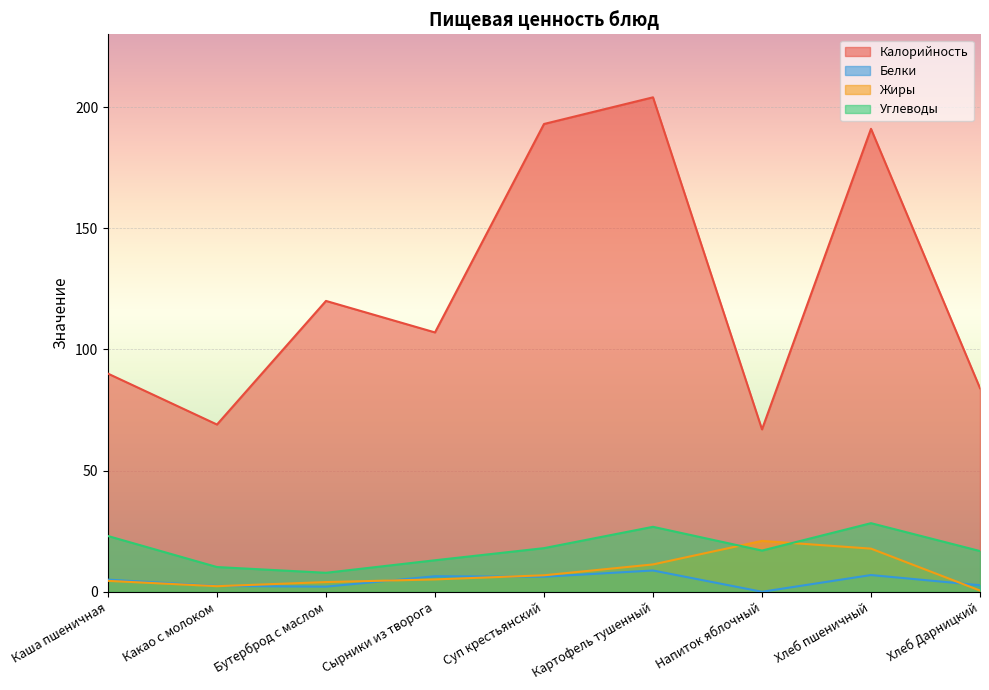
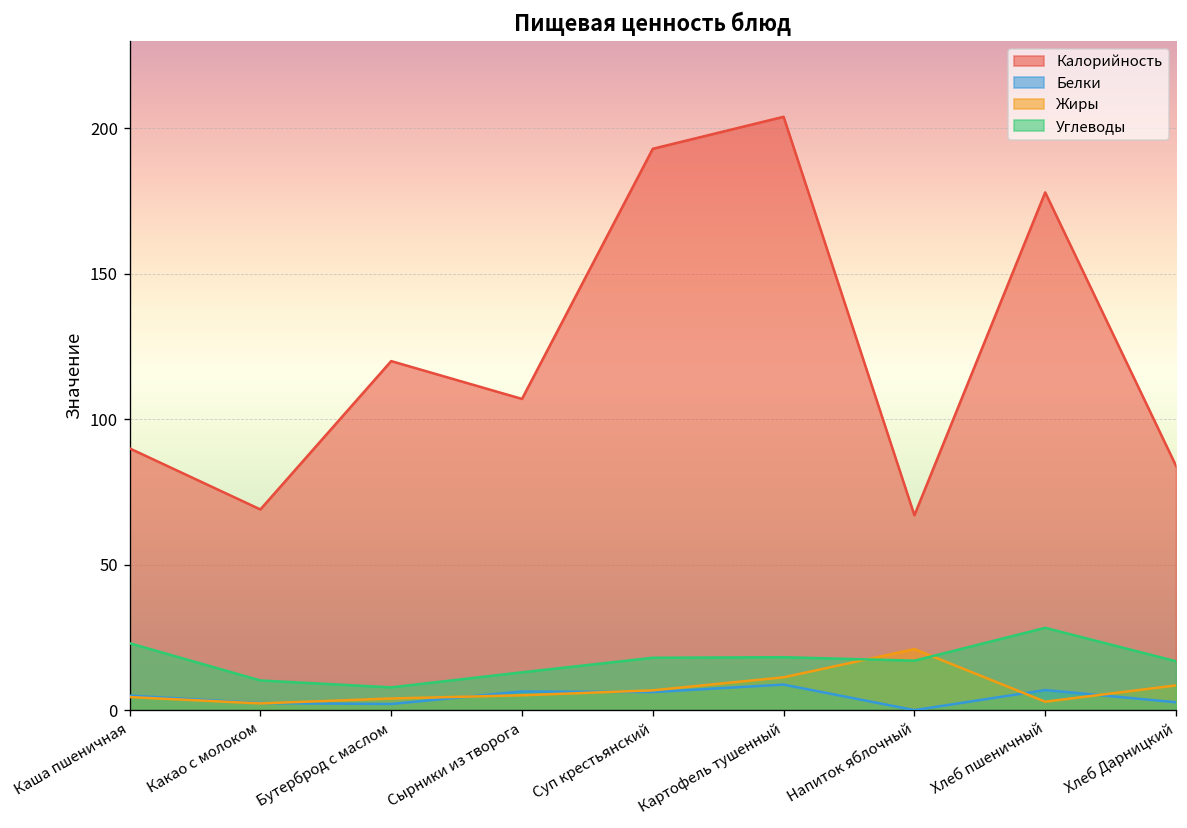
  {
    "Калорийность": {
      "Каша пшеничная": 90,
      "Какао с молоком": 69,
      "Бутерброд с маслом": 120,
      "Сырники из творога": 107,
      "Суп крестьянский": 193,
      "Картофель тушенный": 204,
      "Напиток яблочный": 67,
-     "Хлеб пшеничный": 191,
+     "Хлеб пшеничный": 178,
      "Хлеб Дарницкий": 84
    },
    "Белки": {
      "Бутерброд с маслом": 2,
      "Сырники из творога": 6,
      "Картофель тушенный": 9,
      "Напиток яблочный": 0,
      "Хлеб пшеничный": 7,
      "Хлеб Дарницкий": 3
    },
    "Жиры": {
      "Бутерброд с маслом": 4,
      "Сырники из творога": 5,
      "Картофель тушенный": 11,
      "Напиток яблочный": 21,
-     "Хлеб пшеничный": 18,
-     "Хлеб Дарницкий": 1
+     "Хлеб пшеничный": 3,
+     "Хлеб Дарницкий": 9
    },
    "Углеводы": {
      "Каша пшеничная": 23,
      "Какао с молоком": 10,
      "Бутерброд с маслом": 8,
      "Сырники из творога": 13,
      "Суп крестьянский": 18,
-     "Картофель тушенный": 27,
+     "Картофель тушенный": 18,
      "Напиток яблочный": 17,
      "Хлеб пшеничный": 28,
      "Хлеб Дарницкий": 17
    }
  }
